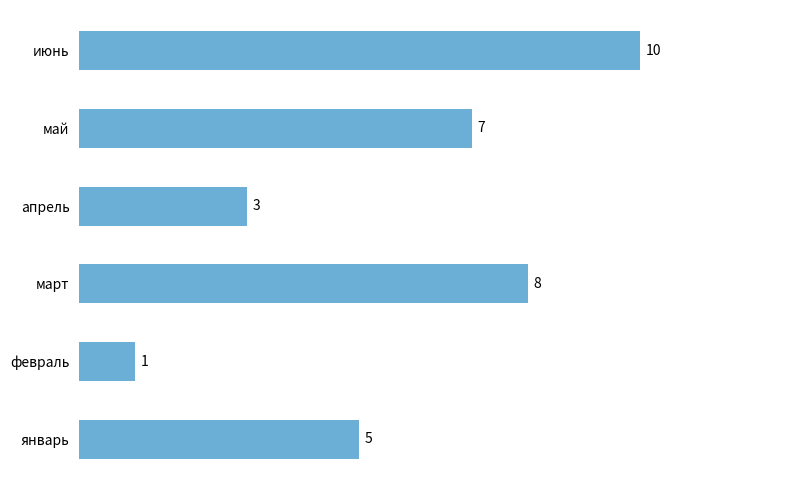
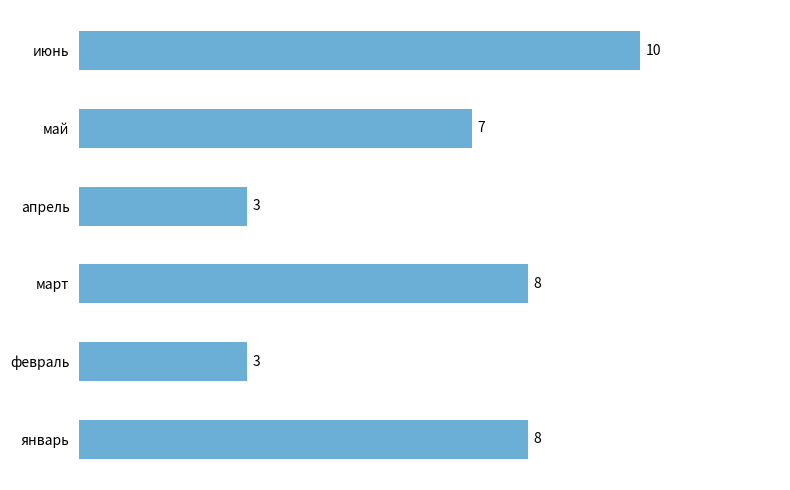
  {
    "июнь": 10,
    "май": 7,
    "апрель": 3,
    "март": 8,
-   "февраль": 1,
-   "январь": 5
+   "февраль": 3,
+   "январь": 8
  }
